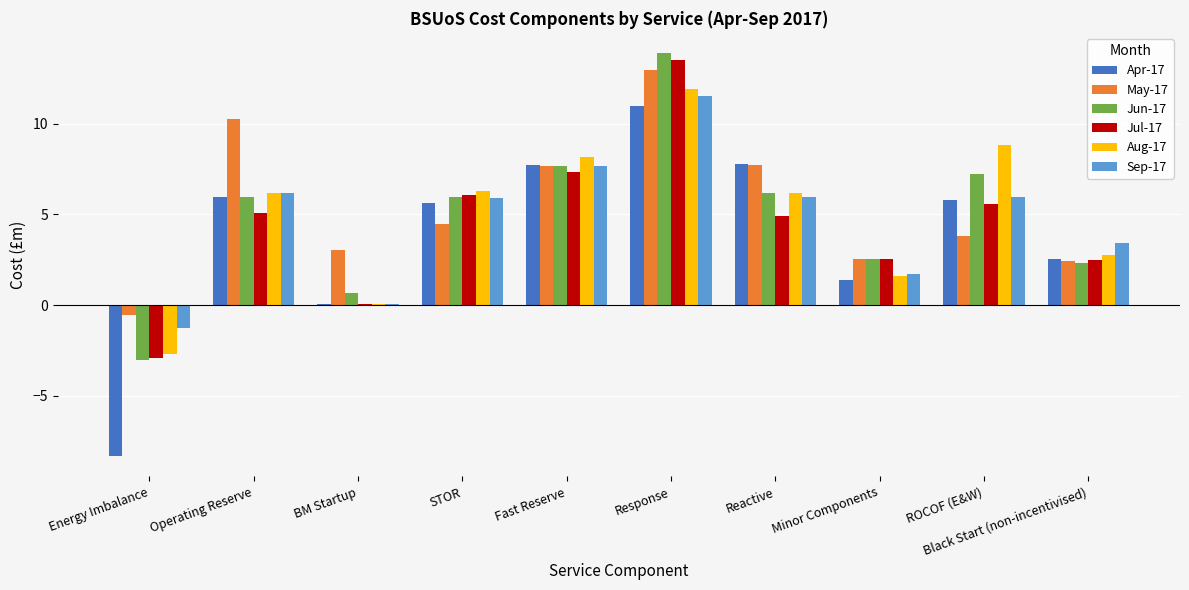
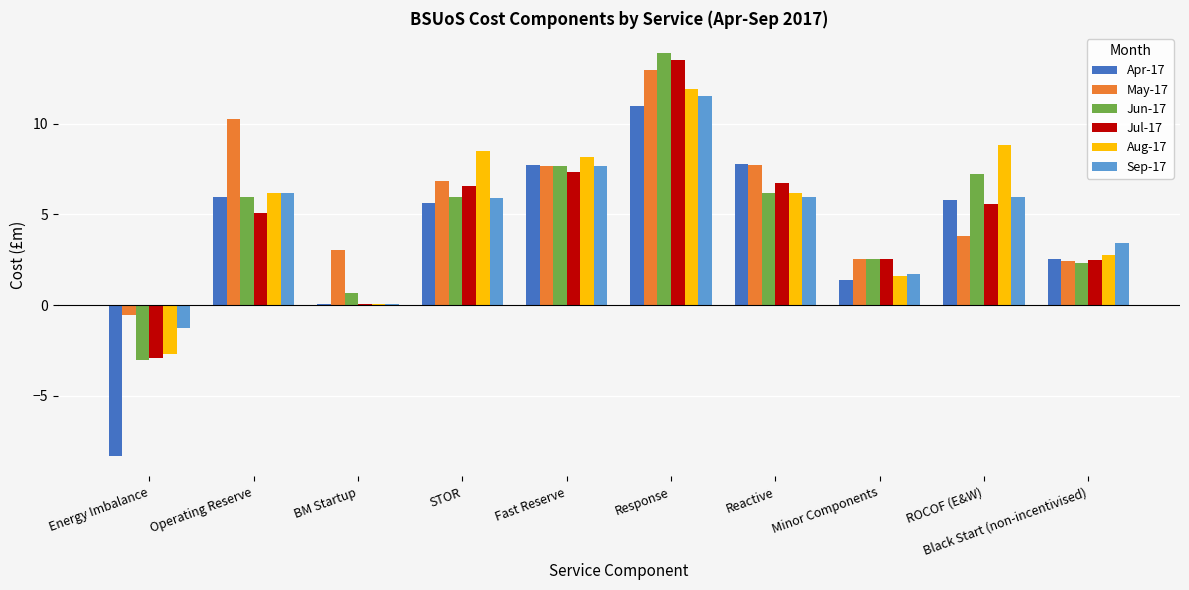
  {
    "May-17": {
      "Energy Imbalance": -0.5,
      "Operating Reserve": 10.2,
      "BM Startup": 3.1,
-     "STOR": 4.5,
+     "STOR": 6.8,
      "Fast Reserve": 7.6,
      "Response": 13.0,
      "Reactive": 7.7,
      "Minor Components": 2.6,
      "ROCOF (E&W)": 3.8,
      "Black Start (non-incentivised)": 2.4
    },
    "Jun-17": {
      "Energy Imbalance": -3.0,
      "Operating Reserve": 6.0,
      "BM Startup": 0.6,
      "STOR": 6.0,
      "Fast Reserve": 7.7,
      "Response": 13.9,
      "Reactive": 6.2,
      "Minor Components": 2.5,
      "ROCOF (E&W)": 7.2,
      "Black Start (non-incentivised)": 2.3
    },
    "Jul-17": {
      "Energy Imbalance": -2.9,
      "Operating Reserve": 5.1,
-     "STOR": 6.1,
+     "STOR": 6.6,
      "Fast Reserve": 7.3,
      "Response": 13.5,
-     "Reactive": 4.9,
+     "Reactive": 6.7,
      "Minor Components": 2.5,
      "ROCOF (E&W)": 5.6,
      "Black Start (non-incentivised)": 2.5
    },
    "Aug-17": {
      "Energy Imbalance": -2.7,
      "Operating Reserve": 6.2,
-     "STOR": 6.3,
+     "STOR": 8.5,
      "Fast Reserve": 8.2,
      "Response": 11.9,
      "Reactive": 6.2,
      "Minor Components": 1.6,
      "ROCOF (E&W)": 8.8,
      "Black Start (non-incentivised)": 2.8
    }
  }
